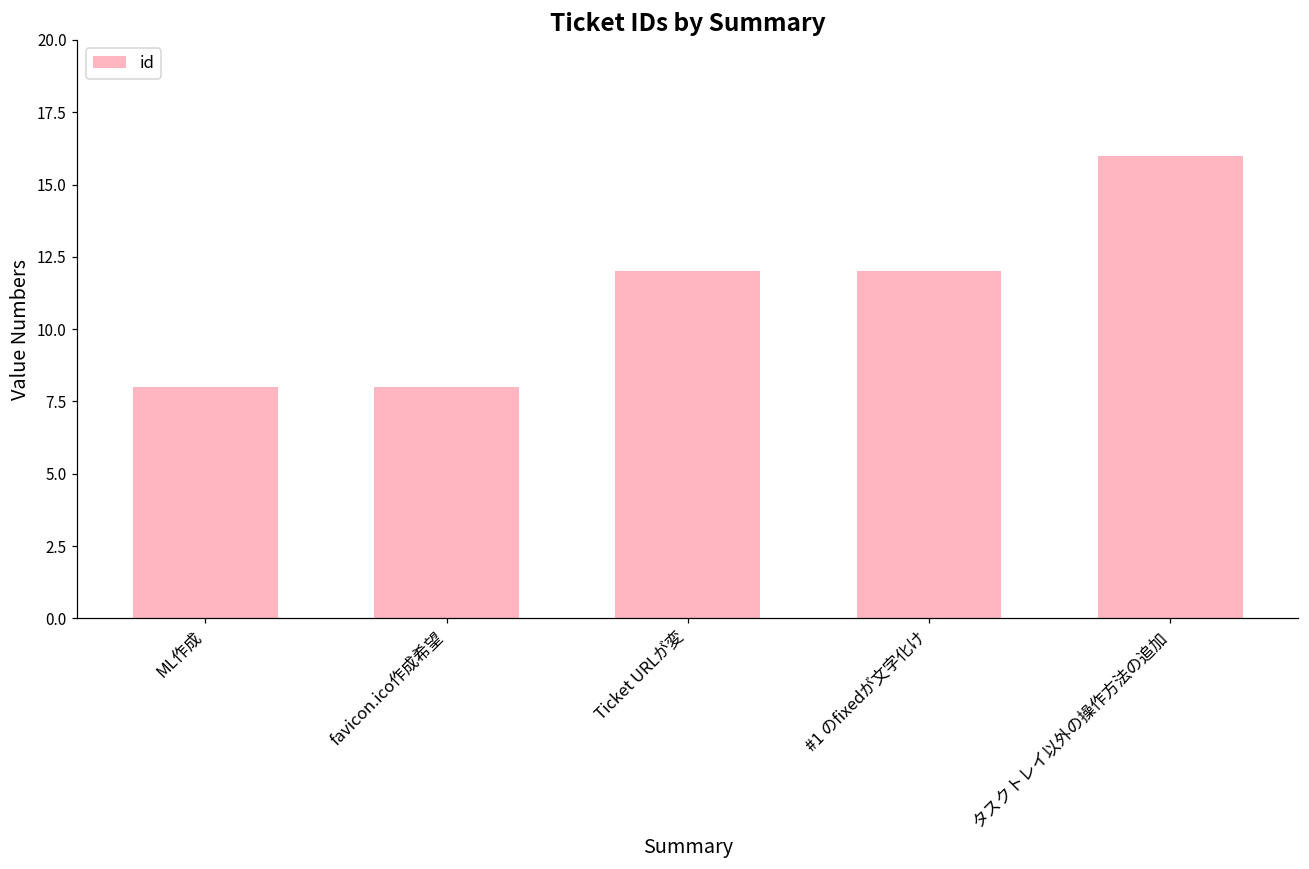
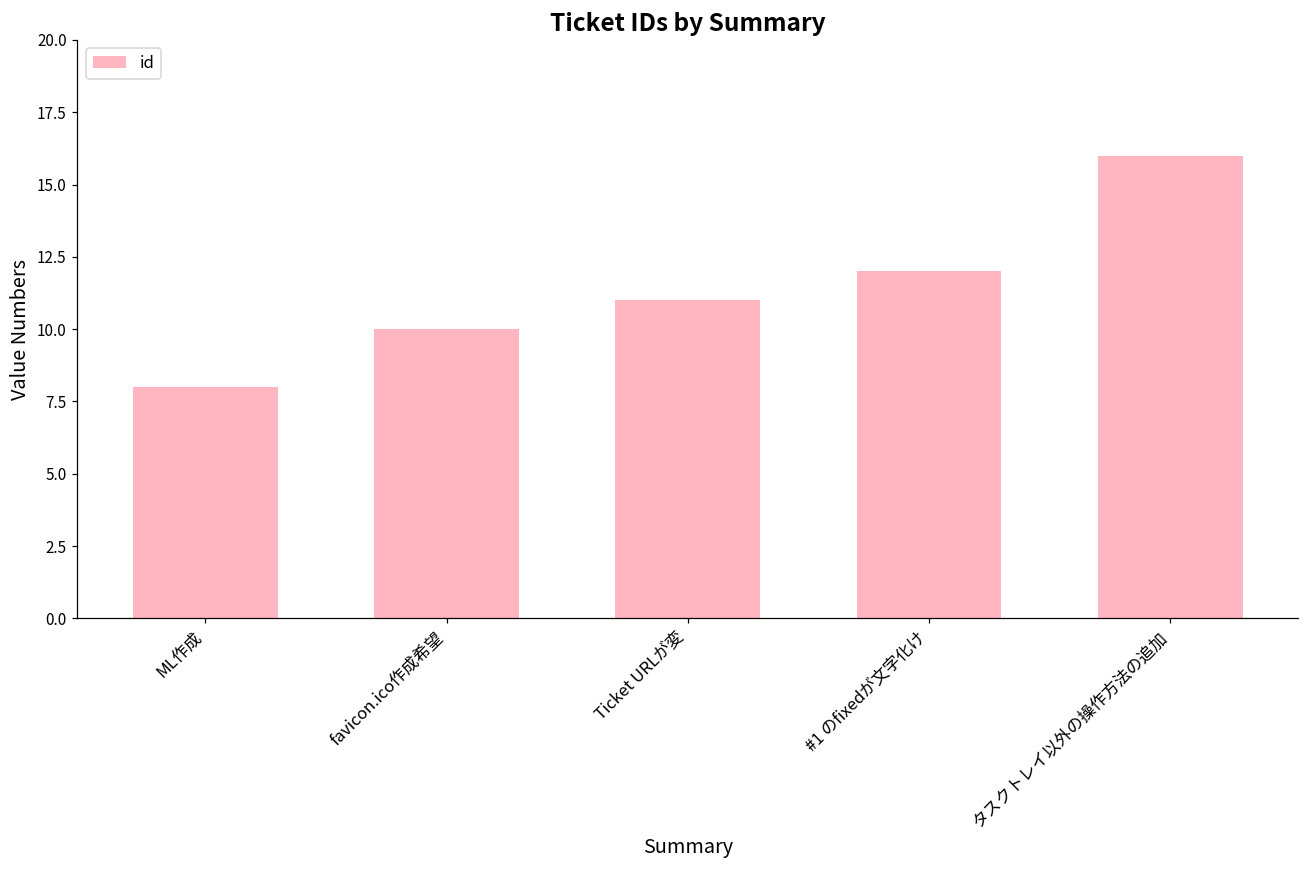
  {
    "ML作成": 8,
-   "favicon.ico作成希望": 8,
-   "Ticket URLが変": 12,
+   "favicon.ico作成希望": 10,
+   "Ticket URLが変": 11,
    "#1 のfixedが文字化け": 12,
    "タスクトレイ以外の操作方法の追加": 16
  }
